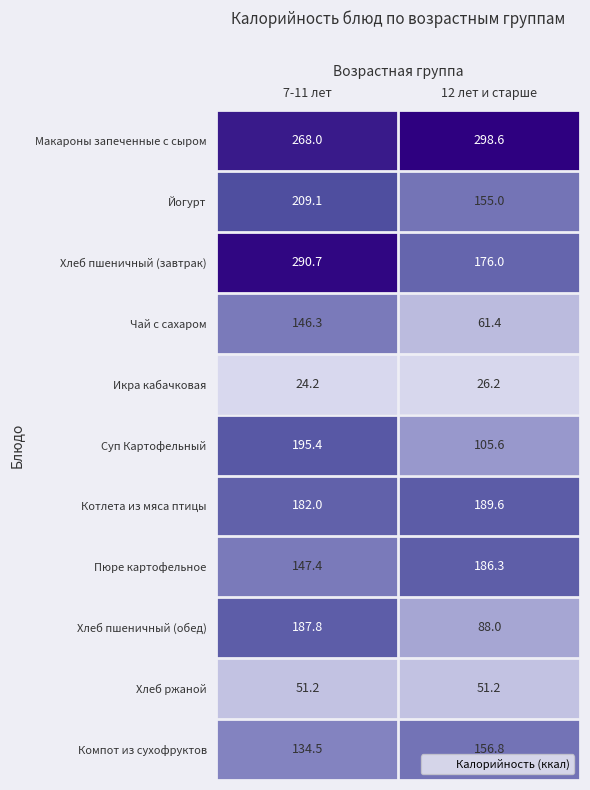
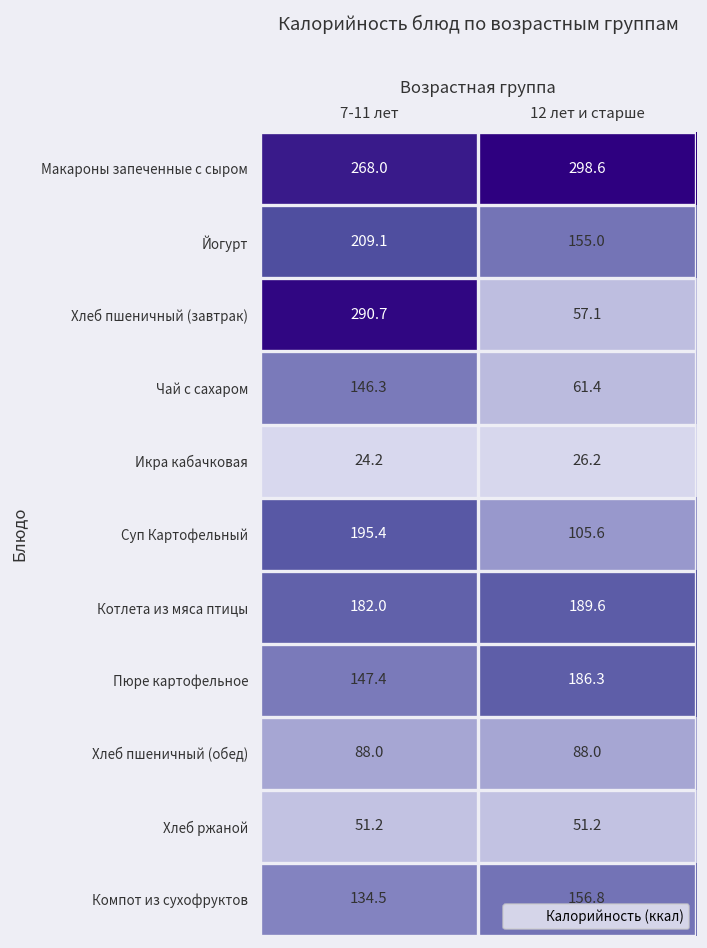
  {
    "Макароны запеченные с сыром": {
      "7-11 лет": 268.0,
      "12 лет и старше": 298.6
    },
    "Йогурт": {
      "7-11 лет": 209.1,
      "12 лет и старше": 155.0
    },
    "Хлеб пшеничный (завтрак)": {
      "7-11 лет": 290.7,
-     "12 лет и старше": 176.0
+     "12 лет и старше": 57.1
    },
    "Чай с сахаром": {
      "7-11 лет": 146.3,
      "12 лет и старше": 61.4
    },
    "Икра кабачковая": {
      "7-11 лет": 24.2,
      "12 лет и старше": 26.2
    },
    "Суп Картофельный": {
      "7-11 лет": 195.4,
      "12 лет и старше": 105.6
    },
    "Котлета из мяса птицы": {
      "7-11 лет": 182.0,
      "12 лет и старше": 189.6
    },
    "Пюре картофельное": {
      "7-11 лет": 147.4,
      "12 лет и старше": 186.3
    },
    "Хлеб пшеничный (обед)": {
-     "7-11 лет": 187.8,
+     "7-11 лет": 88.0,
      "12 лет и старше": 88.0
    },
    "Хлеб ржаной": {
      "7-11 лет": 51.2,
      "12 лет и старше": 51.2
    },
    "Компот из сухофруктов": {
      "7-11 лет": 134.5
    }
  }
